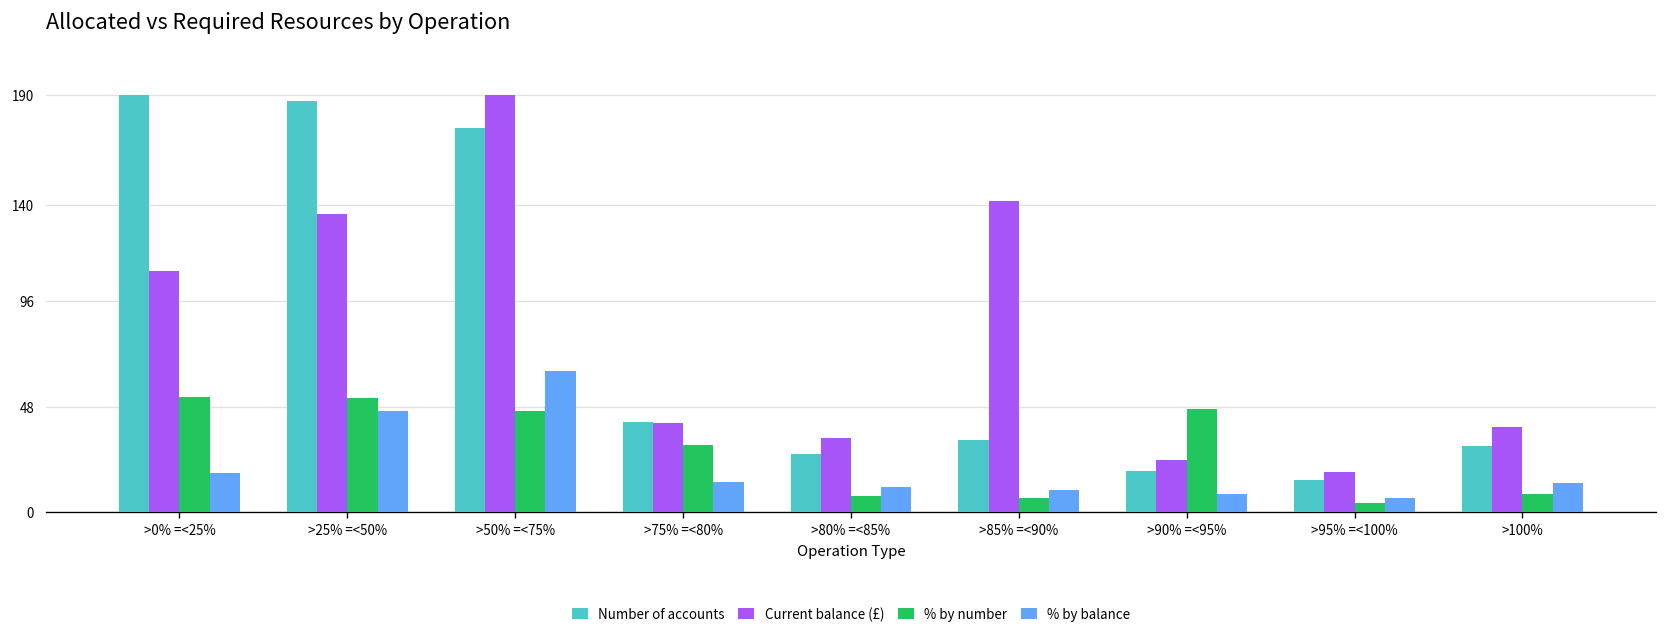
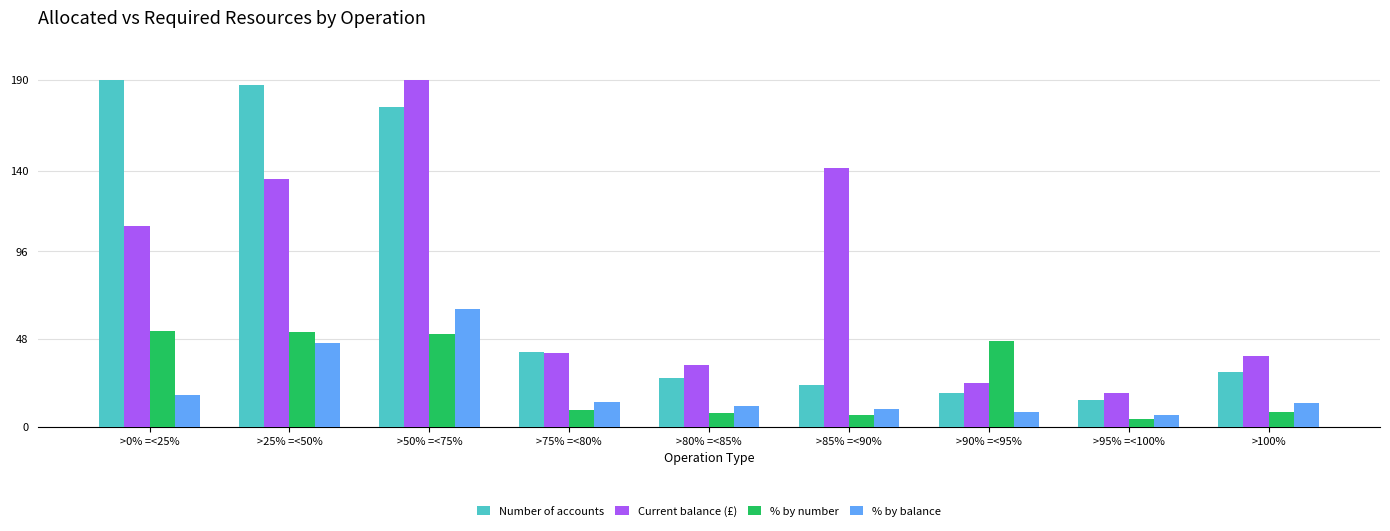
  {
    "Number of accounts": {
      ">0% =<25%": 190,
      ">25% =<50%": 187,
      ">50% =<75%": 175,
      ">75% =<80%": 41,
      ">80% =<85%": 27,
-     ">85% =<90%": 33,
+     ">85% =<90%": 23,
      ">90% =<95%": 18,
      ">95% =<100%": 15,
      ">100%": 30
    },
    "Current balance (£)": {
      ">0% =<25%": 110,
      ">25% =<50%": 136,
      ">50% =<75%": 190,
      ">75% =<80%": 40,
      ">80% =<85%": 34,
      ">85% =<90%": 142,
      ">90% =<95%": 24,
      ">95% =<100%": 18,
      ">100%": 39
    },
    "% by number": {
      ">0% =<25%": 53,
      ">25% =<50%": 52,
-     ">50% =<75%": 46,
-     ">75% =<80%": 30,
+     ">50% =<75%": 51,
+     ">75% =<80%": 9,
      ">80% =<85%": 7,
      ">85% =<90%": 6,
      ">90% =<95%": 47,
      ">95% =<100%": 4,
      ">100%": 8
    },
    "% by balance": {
      ">0% =<25%": 18,
      ">25% =<50%": 46,
      ">50% =<75%": 64,
      ">75% =<80%": 14,
      ">80% =<85%": 11,
      ">85% =<90%": 10,
      ">90% =<95%": 8,
      ">95% =<100%": 6,
      ">100%": 13
    }
  }
